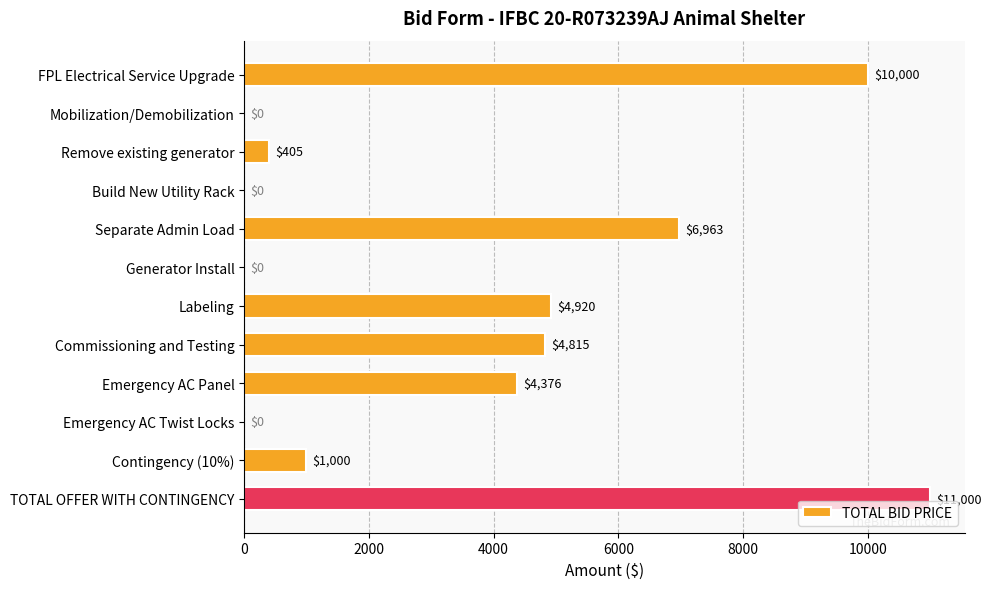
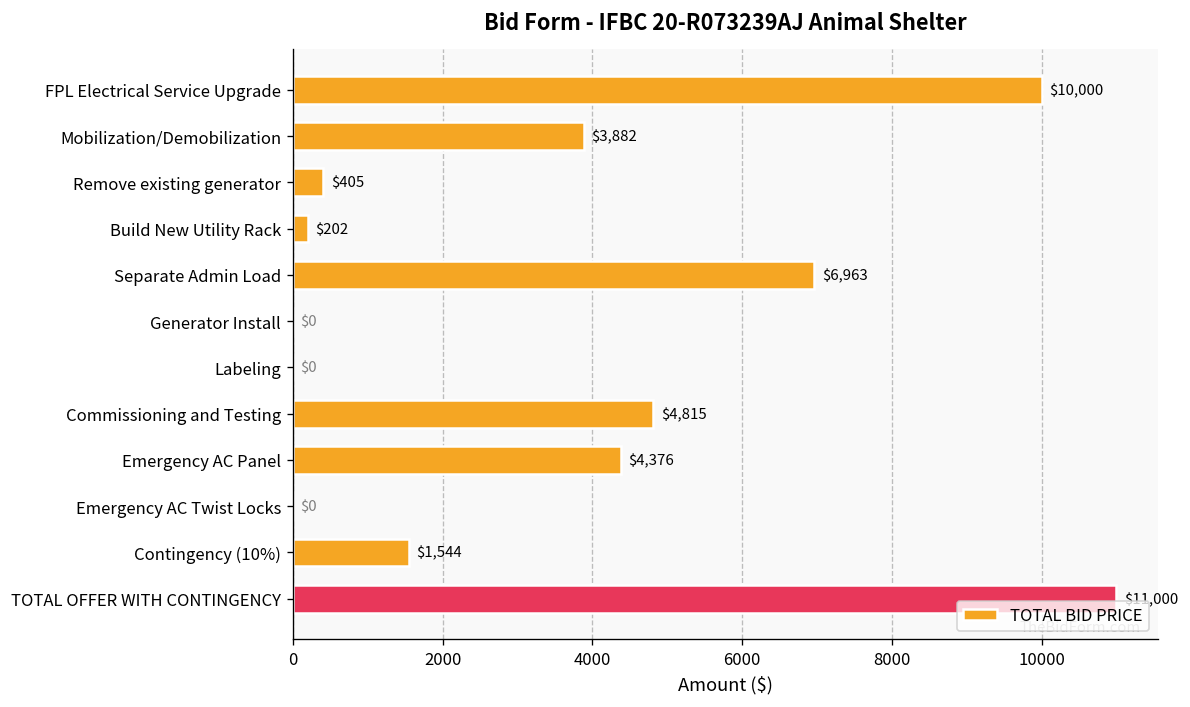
  {
    "FPL Electrical Service Upgrade": "$10,000",
-   "Mobilization/Demobilization": "$0",
+   "Mobilization/Demobilization": "$3,882",
    "Remove existing generator": "$405",
-   "Build New Utility Rack": "$0",
+   "Build New Utility Rack": "$202",
    "Separate Admin Load": "$6,963",
    "Generator Install": "$0",
-   "Labeling": "$4,920",
+   "Labeling": "$0",
    "Commissioning and Testing": "$4,815",
    "Emergency AC Panel": "$4,376",
    "Emergency AC Twist Locks": "$0",
-   "Contingency (10%)": "$1,000"
+   "Contingency (10%)": "$1,544"
  }
